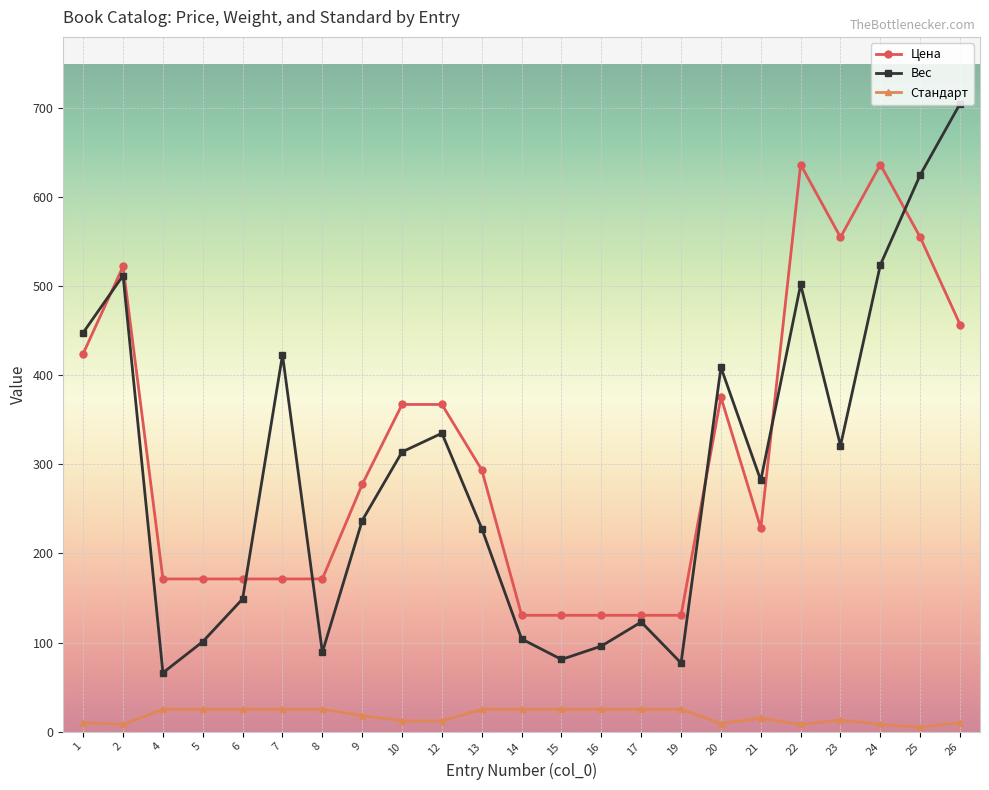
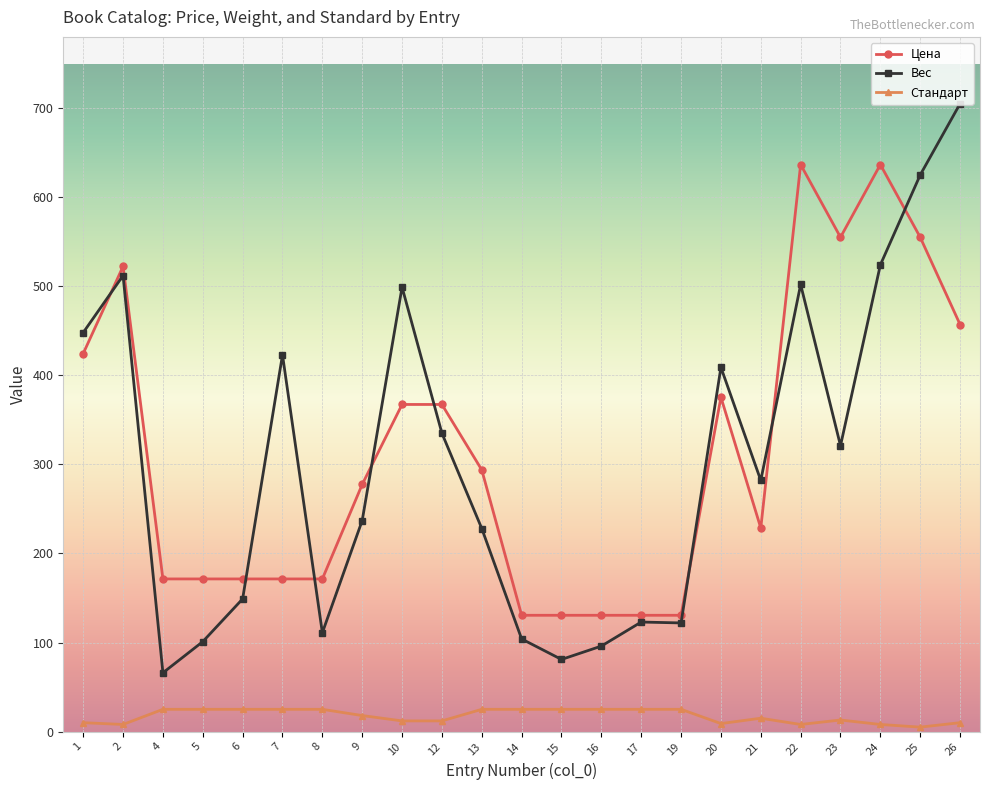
  {
    "Вес": {
      "1": 450,
      "2": 510,
      "4": 70,
      "5": 100,
      "6": 150,
      "7": 420,
-     "8": 90,
+     "8": 110,
      "9": 240,
-     "10": 310,
+     "10": 500,
      "12": 340,
      "13": 230,
      "14": 100,
      "15": 80,
      "16": 100,
      "17": 120,
-     "19": 80,
+     "19": 120,
      "20": 410,
      "21": 280,
      "22": 500,
      "23": 320,
      "24": 520,
      "25": 630
    }
  }
